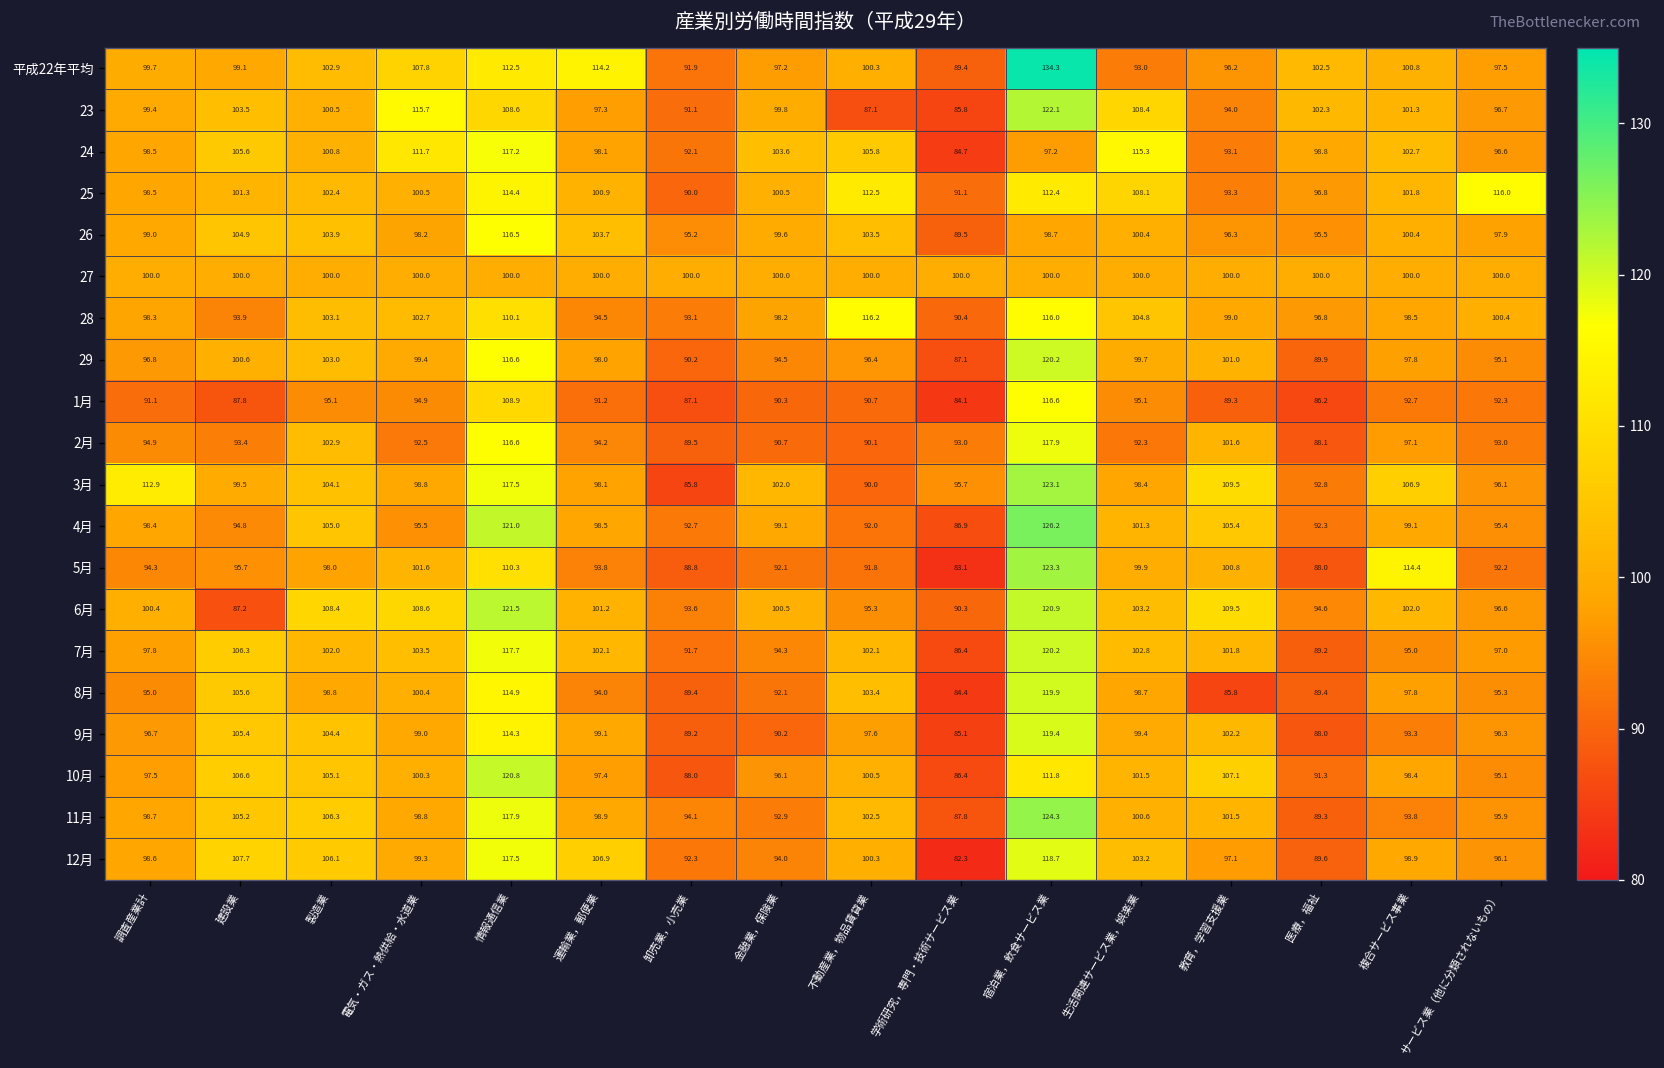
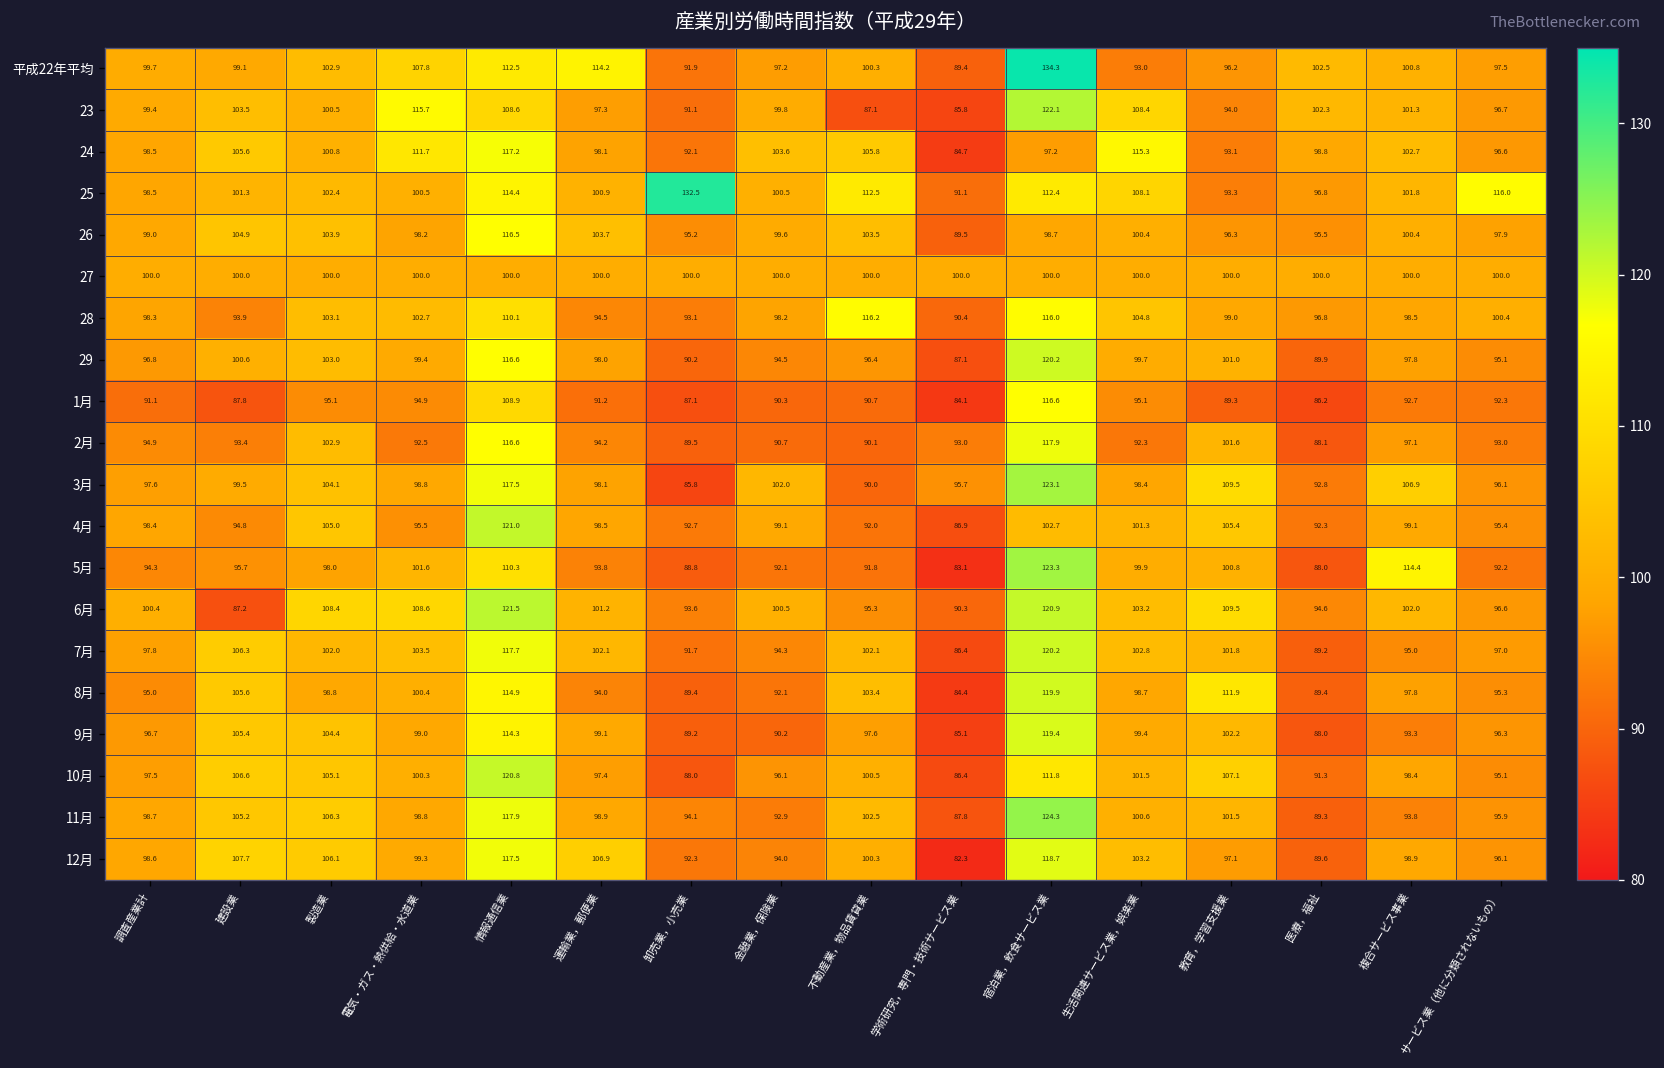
  {
    "25": {
      "調査産業計": 98.5,
      "建設業": 101.3,
      "製造業": 102.4,
      "電気・ガス・熱供給・水道業": 100.5,
      "情報通信業": 114.4,
      "運輸業，郵便業": 100.9,
-     "卸売業，小売業": 90.0,
+     "卸売業，小売業": 132.5,
      "金融業，保険業": 100.5,
      "不動産業，物品賃貸業": 112.5,
      "学術研究，専門・技術サービス業": 91.1,
      "宿泊業，飲食サービス業": 112.4,
      "生活関連サービス業，娯楽業": 108.1,
      "教育，学習支援業": 93.3,
      "医療，福祉": 96.8,
      "複合サービス事業": 101.8,
      "サービス業（他に分類されないもの）": 116.0
    },
    "3月": {
-     "調査産業計": 112.9,
+     "調査産業計": 97.6,
      "建設業": 99.5,
      "製造業": 104.1,
      "電気・ガス・熱供給・水道業": 98.8,
      "情報通信業": 117.5,
      "運輸業，郵便業": 98.1,
      "卸売業，小売業": 85.8,
      "金融業，保険業": 102.0,
      "不動産業，物品賃貸業": 90.0,
      "学術研究，専門・技術サービス業": 95.7,
      "宿泊業，飲食サービス業": 123.1,
      "生活関連サービス業，娯楽業": 98.4,
      "教育，学習支援業": 109.5,
      "医療，福祉": 92.8,
      "複合サービス事業": 106.9,
      "サービス業（他に分類されないもの）": 96.1
    },
    "4月": {
      "調査産業計": 98.4,
      "建設業": 94.8,
      "製造業": 105.0,
      "電気・ガス・熱供給・水道業": 95.5,
      "情報通信業": 121.0,
      "運輸業，郵便業": 98.5,
      "卸売業，小売業": 92.7,
      "金融業，保険業": 99.1,
      "不動産業，物品賃貸業": 92.0,
      "学術研究，専門・技術サービス業": 86.9,
-     "宿泊業，飲食サービス業": 126.2,
+     "宿泊業，飲食サービス業": 102.7,
      "生活関連サービス業，娯楽業": 101.3,
      "教育，学習支援業": 105.4,
      "医療，福祉": 92.3,
      "複合サービス事業": 99.1,
      "サービス業（他に分類されないもの）": 95.4
    },
    "8月": {
      "調査産業計": 95.0,
      "建設業": 105.6,
      "製造業": 98.8,
      "電気・ガス・熱供給・水道業": 100.4,
      "情報通信業": 114.9,
      "運輸業，郵便業": 94.0,
      "卸売業，小売業": 89.4,
      "金融業，保険業": 92.1,
      "不動産業，物品賃貸業": 103.4,
      "学術研究，専門・技術サービス業": 84.4,
      "宿泊業，飲食サービス業": 119.9,
      "生活関連サービス業，娯楽業": 98.7,
-     "教育，学習支援業": 85.8,
+     "教育，学習支援業": 111.9,
      "医療，福祉": 89.4,
      "複合サービス事業": 97.8,
      "サービス業（他に分類されないもの）": 95.3
    }
  }
